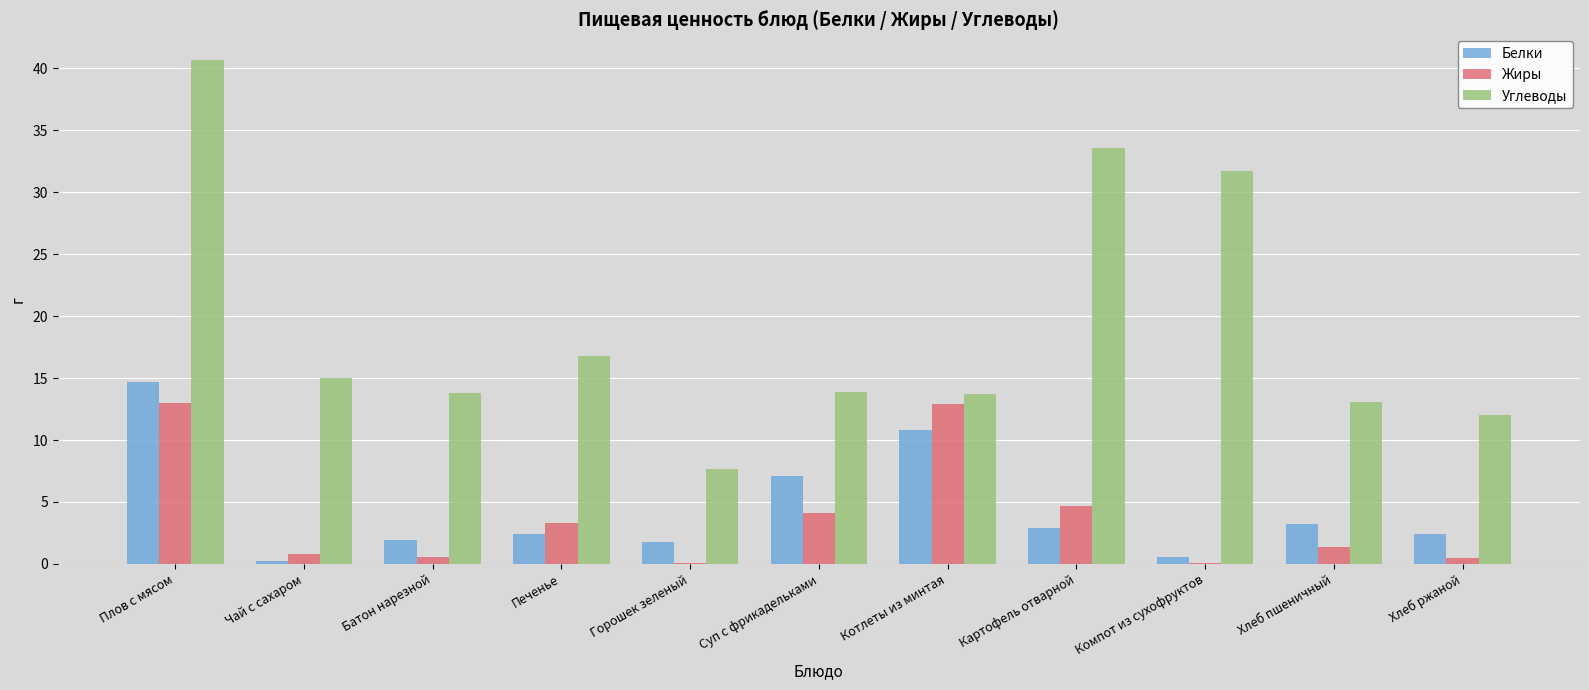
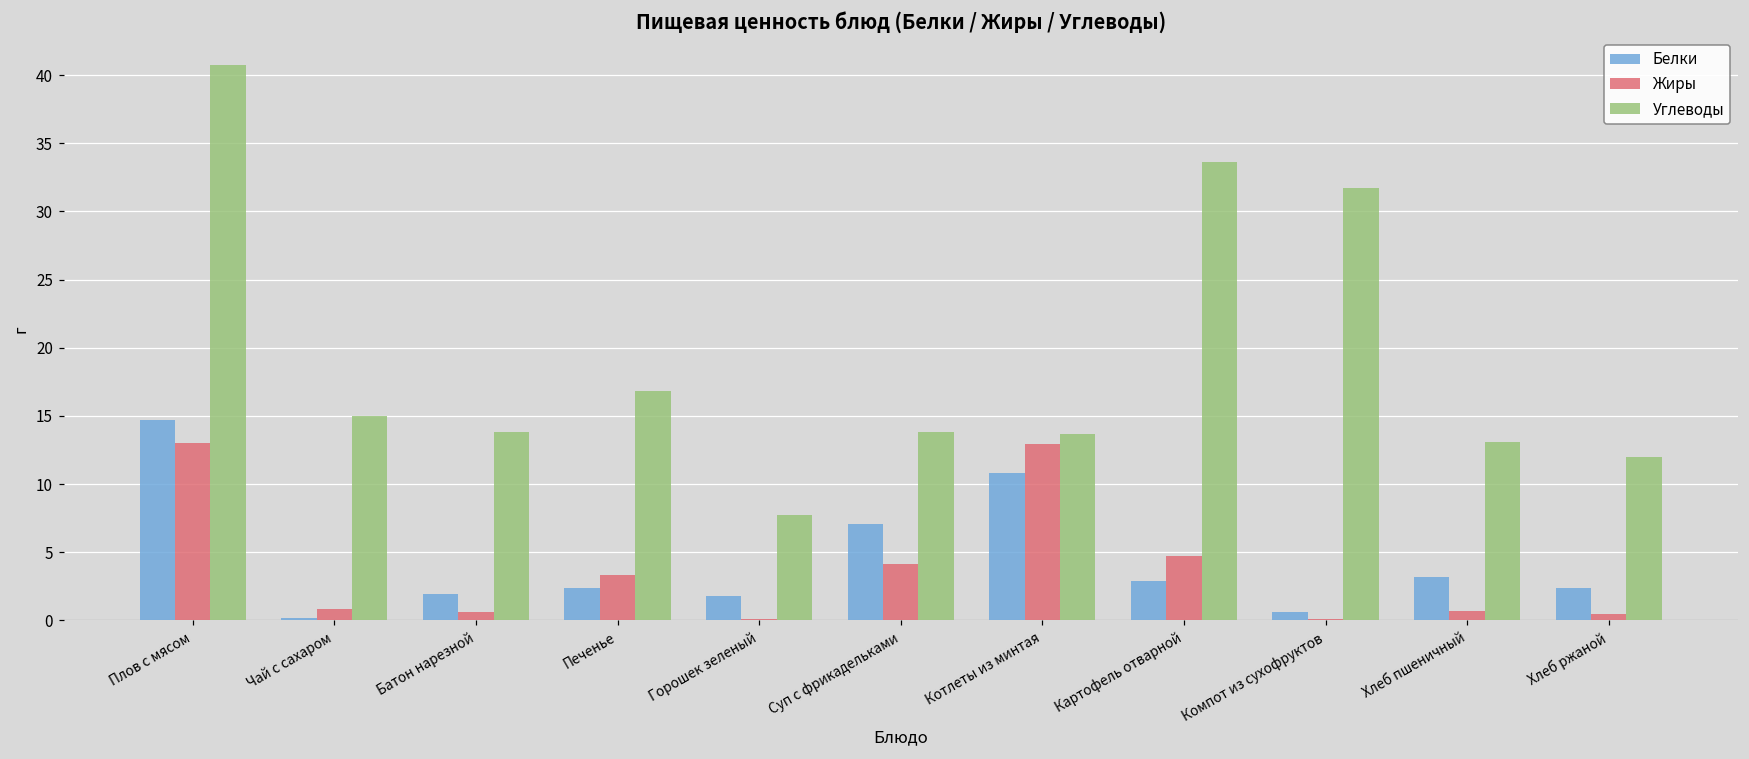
  {
    "Белки": {
      "Плов с мясом": 14.7,
      "Батон нарезной": 2.0,
      "Печенье": 2.4,
      "Горошек зеленый": 1.8,
      "Суп с фрикадельками": 7.1,
      "Котлеты из минтая": 10.8,
      "Картофель отварной": 2.9,
      "Компот из сухофруктов": 0.6,
      "Хлеб пшеничный": 3.2,
      "Хлеб ржаной": 2.4
    },
    "Жиры": {
      "Плов с мясом": 13.0,
      "Чай с сахаром": 0.8,
      "Батон нарезной": 0.6,
      "Печенье": 3.3,
      "Суп с фрикадельками": 4.1,
      "Котлеты из минтая": 12.9,
      "Картофель отварной": 4.7,
-     "Хлеб пшеничный": 1.4,
+     "Хлеб пшеничный": 0.7,
      "Хлеб ржаной": 0.5
    },
    "Углеводы": {
      "Плов с мясом": 40.7,
      "Чай с сахаром": 15.0,
      "Батон нарезной": 13.8,
      "Печенье": 16.8,
      "Горошек зеленый": 7.7,
      "Суп с фрикадельками": 13.9,
      "Котлеты из минтая": 13.7,
      "Картофель отварной": 33.6,
      "Компот из сухофруктов": 31.7,
      "Хлеб пшеничный": 13.1,
      "Хлеб ржаной": 12.0
    }
  }
